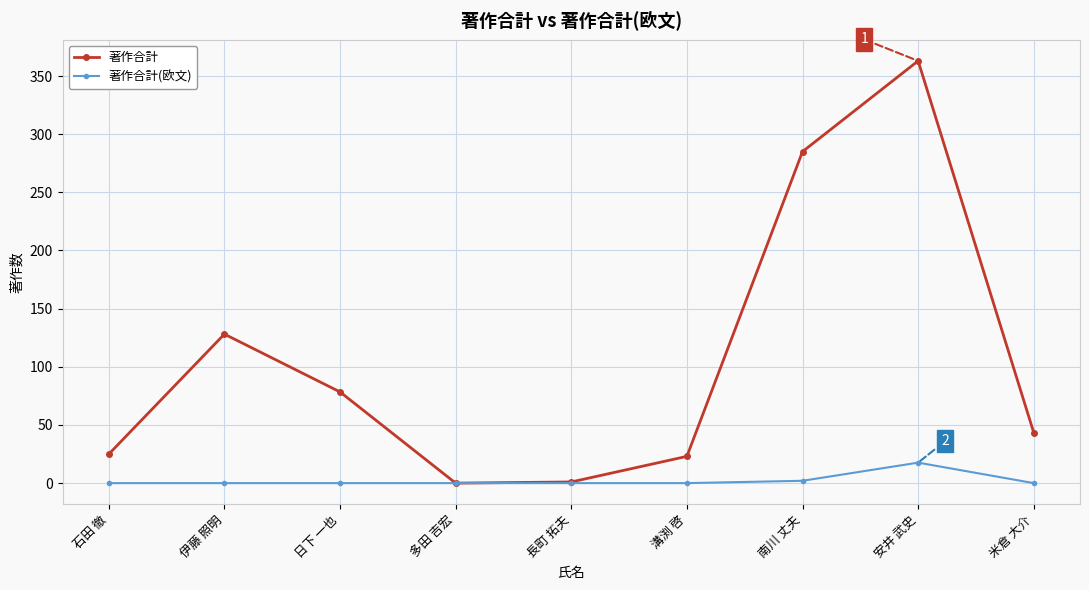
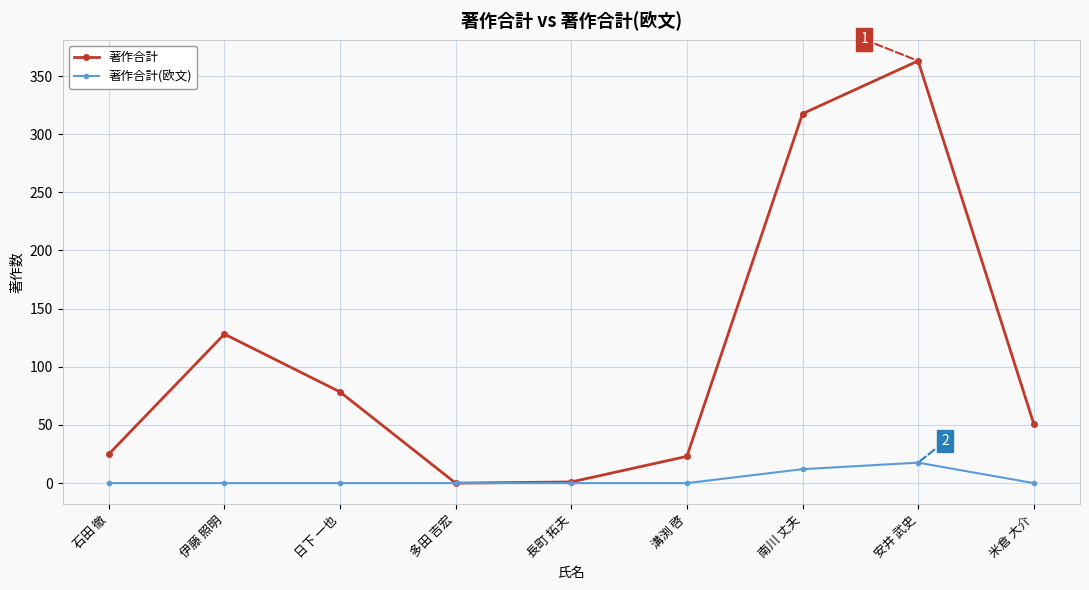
  {
    "著作合計": {
      "石田 徹": 25,
      "伊藤 照明": 128,
      "日下 一也": 78,
      "溝渕 啓": 23,
-     "南川 丈夫": 285,
+     "南川 丈夫": 318,
      "安井 武史": 363,
-     "米倉 大介": 43
+     "米倉 大介": 51
    },
    "著作合計(欧文)": {
      "石田 徹": 0,
      "伊藤 照明": 0,
      "日下 一也": 0,
      "溝渕 啓": 0,
-     "南川 丈夫": 2,
+     "南川 丈夫": 12,
      "安井 武史": 18,
      "米倉 大介": 0
    }
  }
